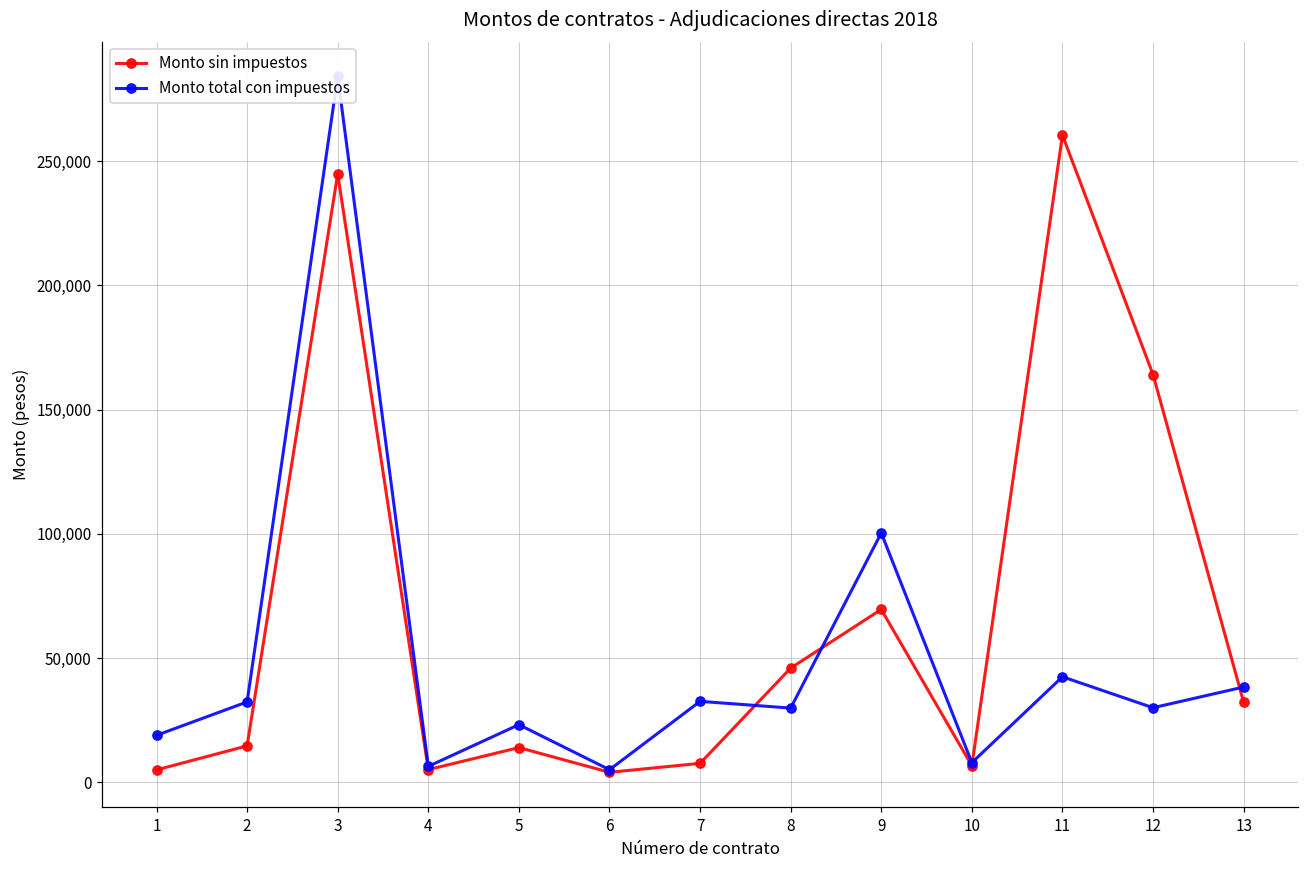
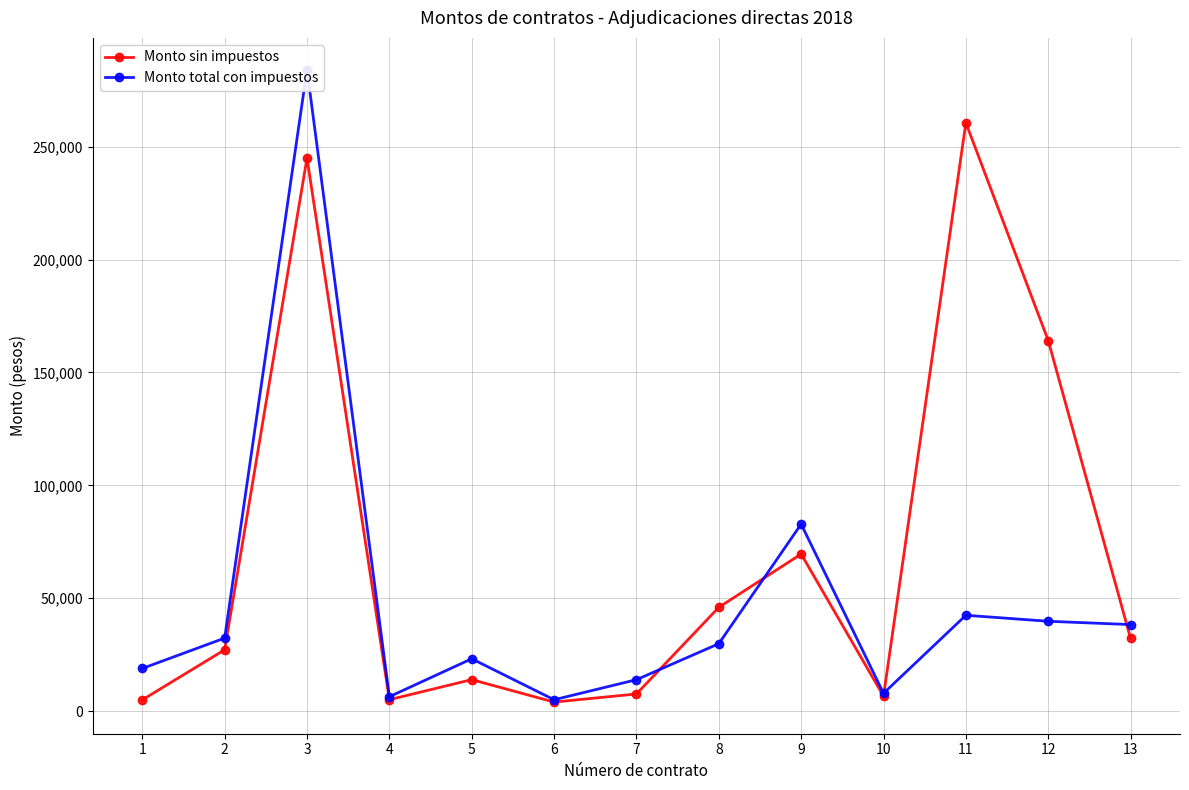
  {
    "Monto sin impuestos": {
      "1": "5,000",
-     "2": "15,000",
+     "2": "27,000",
      "3": "245,000",
      "4": "5,000",
      "5": "14,000",
      "7": "8,000",
      "8": "46,000",
      "9": "70,000",
      "10": "7,000",
      "11": "261,000",
      "12": "164,000",
      "13": "32,000"
    },
    "Monto total con impuestos": {
      "1": "19,000",
      "2": "32,000",
      "4": "6,000",
      "5": "23,000",
-     "7": "33,000",
+     "7": "14,000",
      "8": "30,000",
-     "9": "100,000",
+     "9": "83,000",
      "10": "8,000",
      "11": "42,000",
-     "12": "30,000",
+     "12": "40,000",
      "13": "38,000"
    }
  }
